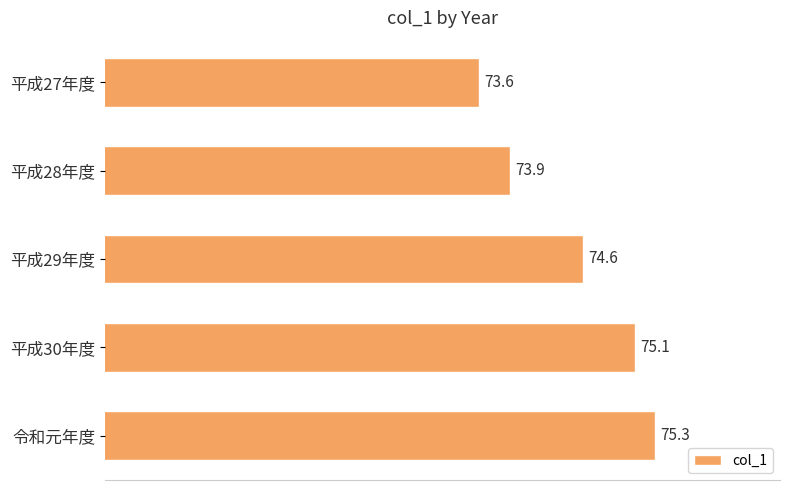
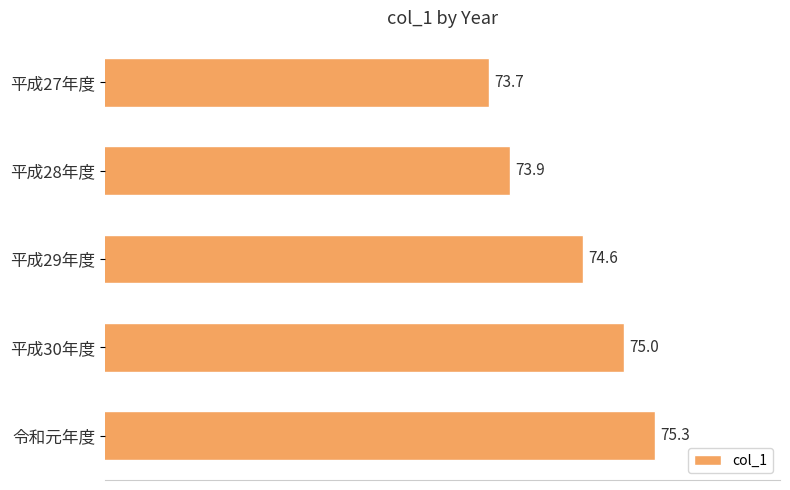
  {
-   "平成27年度": 73.6,
+   "平成27年度": 73.7,
    "平成28年度": 73.9,
    "平成29年度": 74.6,
-   "平成30年度": 75.1,
+   "平成30年度": 75.0,
    "令和元年度": 75.3
  }
